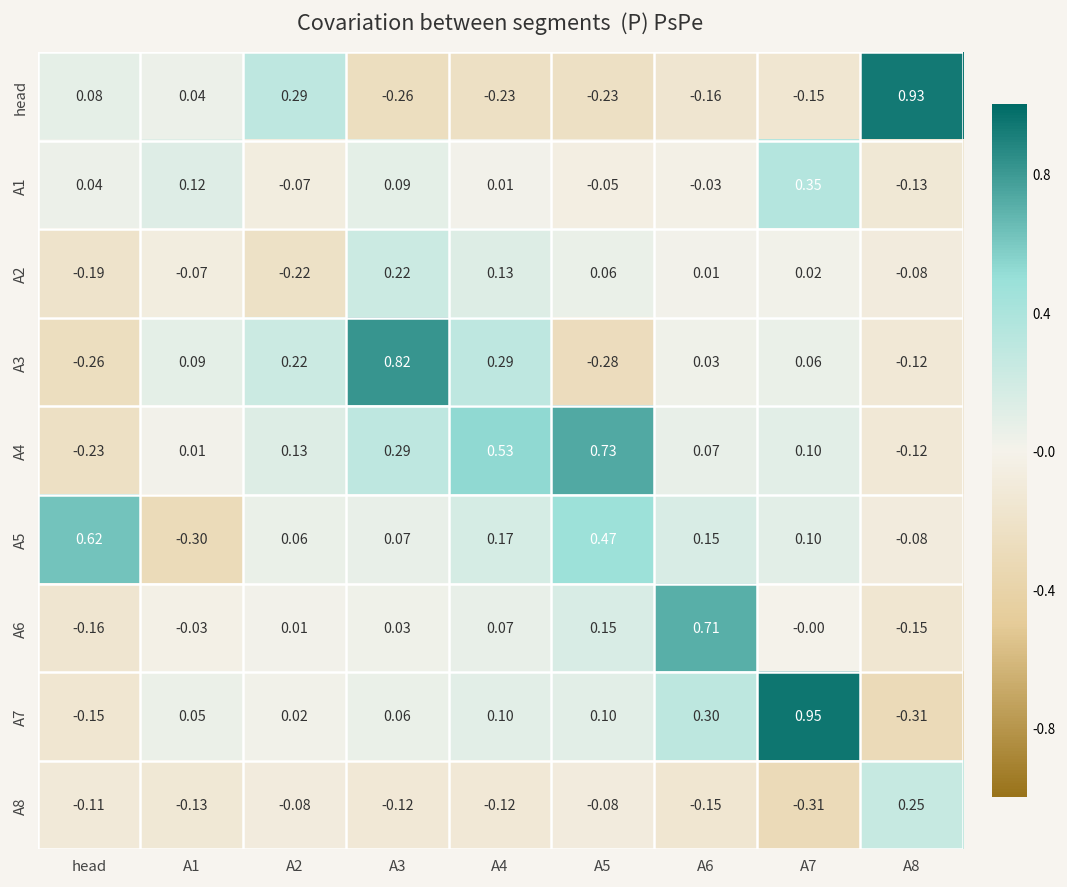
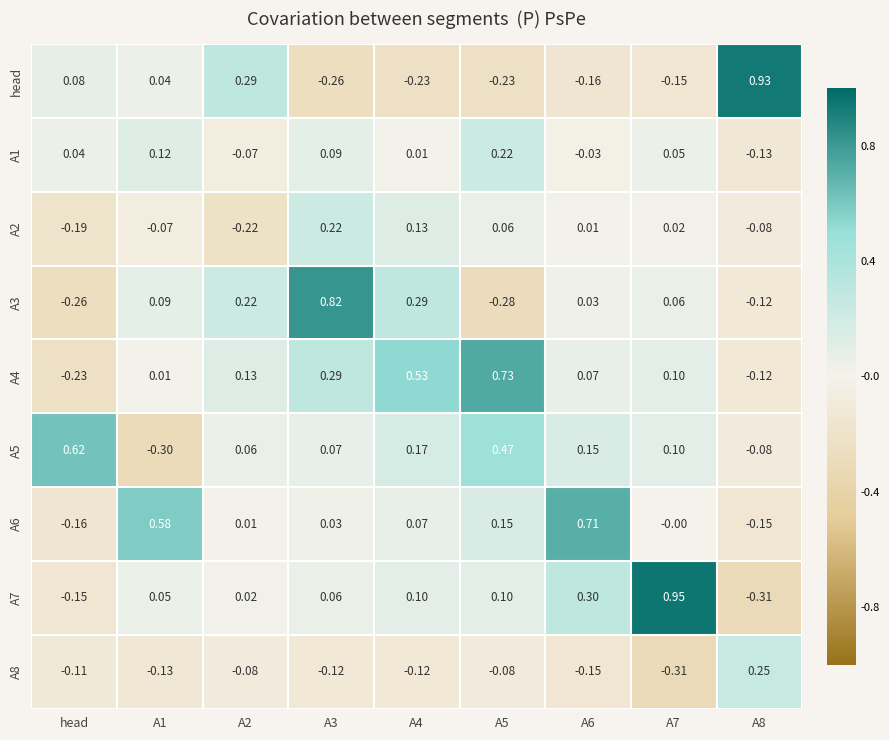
  {
    "head": {
      "head": 0.08,
      "A1": 0.04,
      "A2": 0.29,
      "A3": -0.26,
      "A4": -0.23,
      "A5": -0.23,
      "A6": -0.16,
      "A7": -0.15,
      "A8": 0.93
    },
    "A1": {
      "head": 0.04,
      "A1": 0.12,
      "A2": -0.07,
      "A3": 0.09,
      "A4": 0.01,
-     "A5": -0.05,
+     "A5": 0.22,
      "A6": -0.03,
-     "A7": 0.35,
+     "A7": 0.05,
      "A8": -0.13
    },
    "A2": {
      "head": -0.19,
      "A1": -0.07,
      "A2": -0.22,
      "A3": 0.22,
      "A4": 0.13,
      "A5": 0.06,
      "A6": 0.01,
      "A7": 0.02,
      "A8": -0.08
    },
    "A3": {
      "head": -0.26,
      "A1": 0.09,
      "A2": 0.22,
      "A3": 0.82,
      "A4": 0.29,
      "A5": -0.28,
      "A6": 0.03,
      "A7": 0.06,
      "A8": -0.12
    },
    "A4": {
      "head": -0.23,
      "A1": 0.01,
      "A2": 0.13,
      "A3": 0.29,
      "A4": 0.53,
      "A5": 0.73,
      "A6": 0.07,
      "A7": 0.10,
      "A8": -0.12
    },
    "A5": {
      "head": 0.62,
      "A1": -0.30,
      "A2": 0.06,
      "A3": 0.07,
      "A4": 0.17,
      "A5": 0.47,
      "A6": 0.15,
      "A7": 0.10,
      "A8": -0.08
    },
    "A6": {
      "head": -0.16,
-     "A1": -0.03,
+     "A1": 0.58,
      "A2": 0.01,
      "A3": 0.03,
      "A4": 0.07,
      "A5": 0.15,
      "A6": 0.71,
      "A7": -0.00,
      "A8": -0.15
    },
    "A7": {
      "head": -0.15,
      "A1": 0.05,
      "A2": 0.02,
      "A3": 0.06,
      "A4": 0.10,
      "A5": 0.10,
      "A6": 0.30,
      "A7": 0.95,
      "A8": -0.31
    },
    "A8": {
      "head": -0.11,
      "A1": -0.13,
      "A2": -0.08,
      "A3": -0.12,
      "A4": -0.12,
      "A5": -0.08,
      "A6": -0.15,
      "A7": -0.31,
      "A8": 0.25
    }
  }
